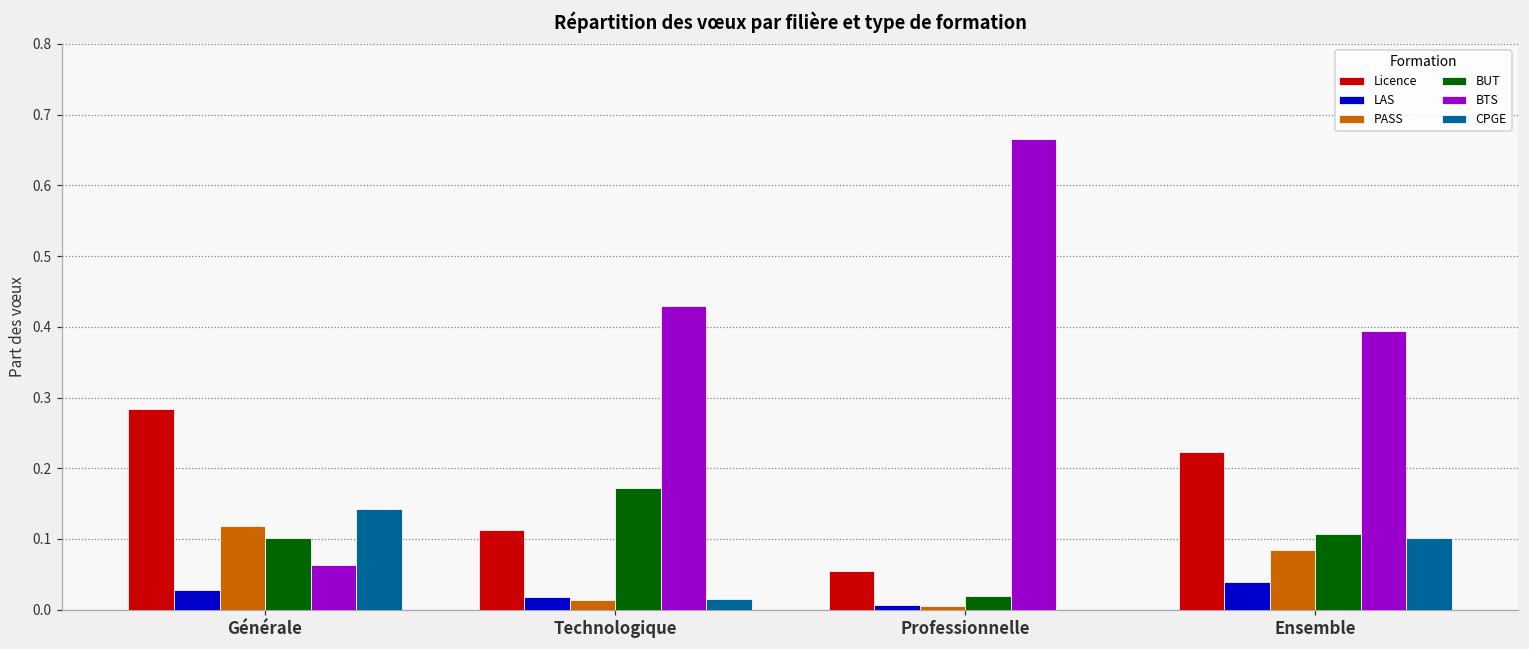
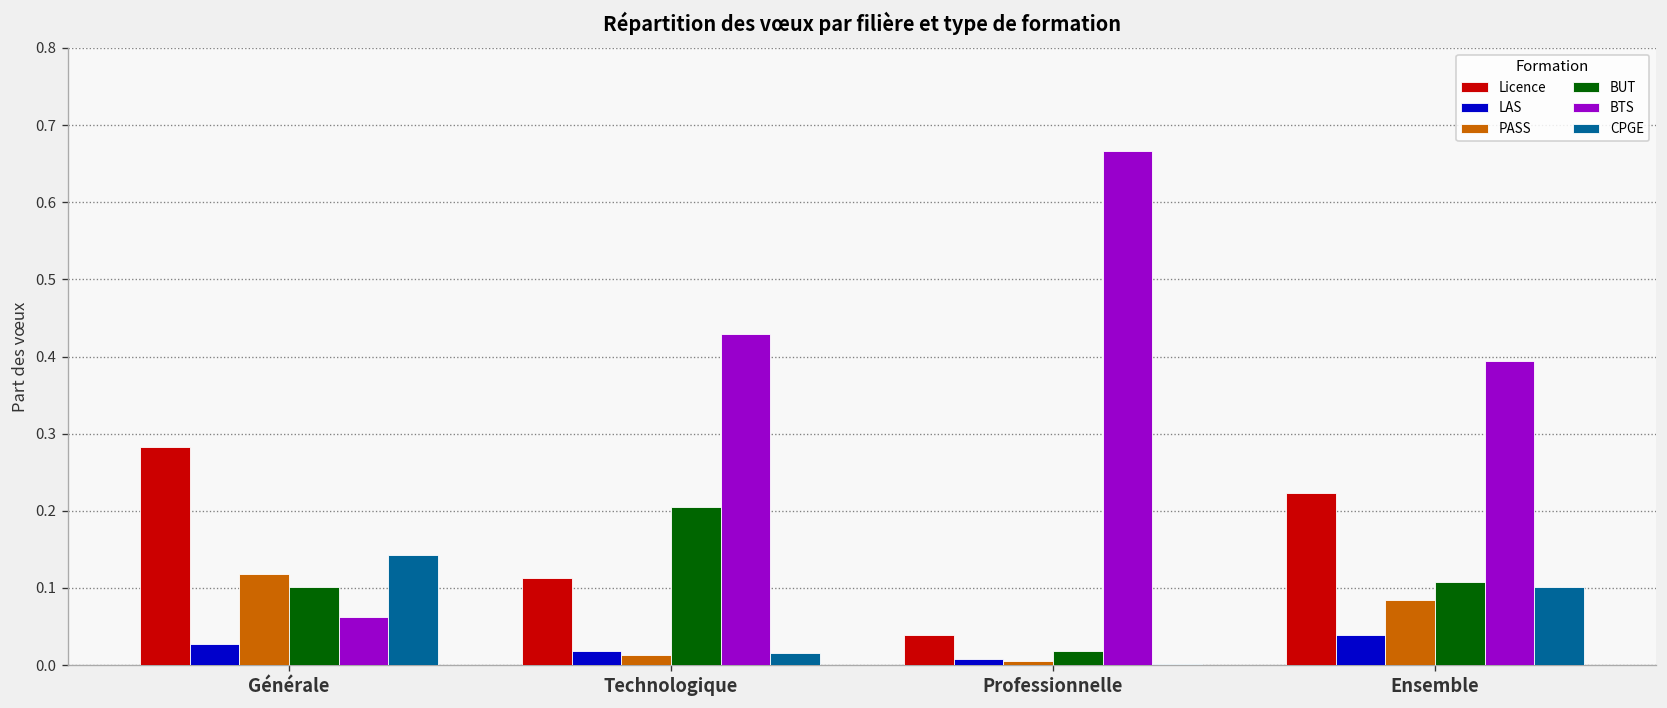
  {
    "Licence": {
      "Générale": 0.28,
      "Technologique": 0.11,
-     "Professionnelle": 0.05,
+     "Professionnelle": 0.04,
      "Ensemble": 0.22
    },
    "LAS": {
      "Générale": 0.03,
      "Technologique": 0.02,
      "Professionnelle": 0.01,
      "Ensemble": 0.04
    },
    "PASS": {
      "Générale": 0.12,
      "Technologique": 0.01,
      "Professionnelle": 0.01,
      "Ensemble": 0.08
    },
    "BUT": {
      "Générale": 0.10,
-     "Technologique": 0.17,
+     "Technologique": 0.21,
      "Professionnelle": 0.02,
      "Ensemble": 0.11
    },
    "BTS": {
      "Générale": 0.06,
      "Technologique": 0.43,
      "Professionnelle": 0.67,
      "Ensemble": 0.39
    },
    "CPGE": {
      "Générale": 0.14,
      "Technologique": 0.02,
      "Ensemble": 0.10
    }
  }
